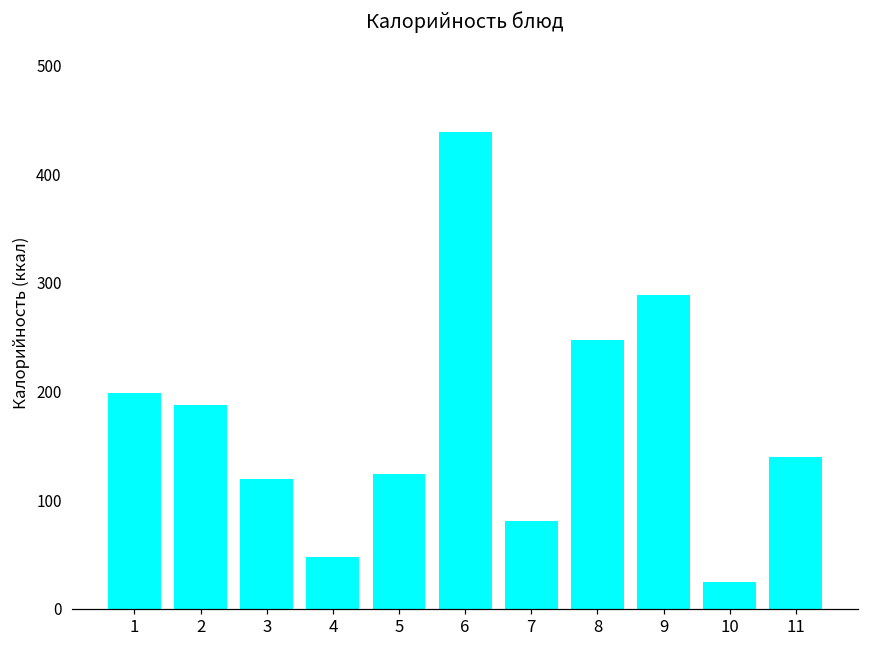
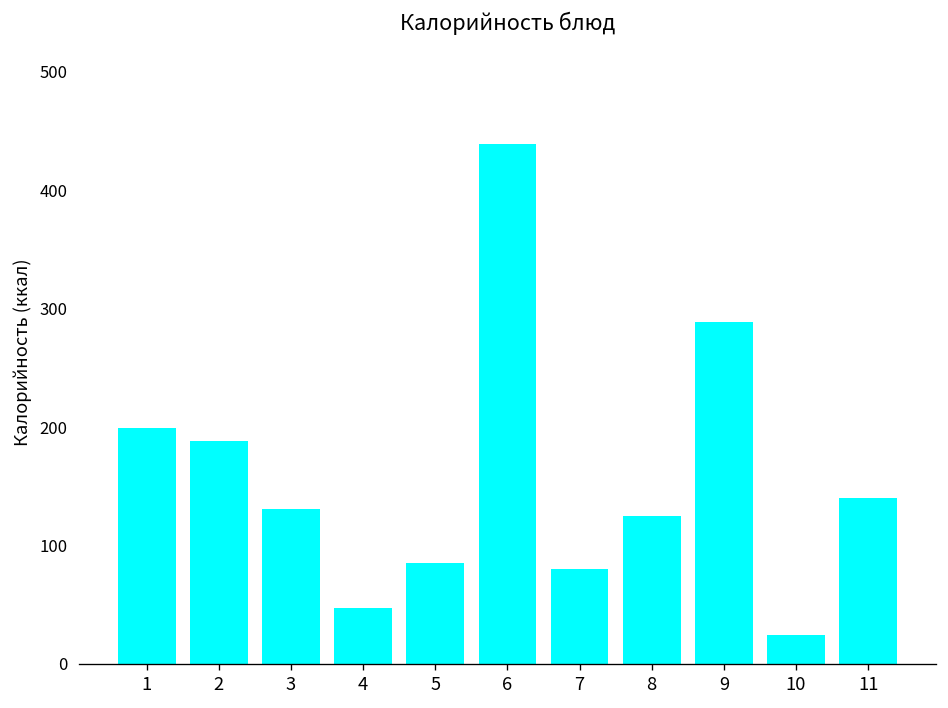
  {
    "1": 200,
    "2": 190,
-   "3": 120,
+   "3": 130,
    "4": 50,
-   "5": 120,
+   "5": 80,
    "6": 440,
    "7": 80,
-   "8": 250,
+   "8": 120,
    "9": 290,
    "10": 20,
    "11": 140
  }
